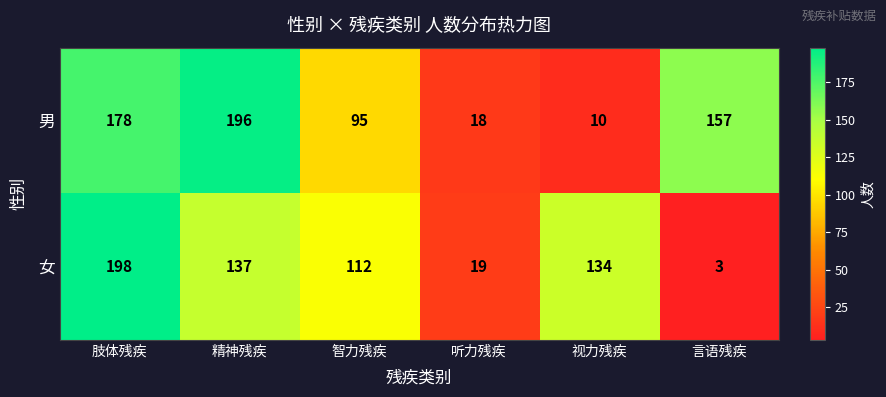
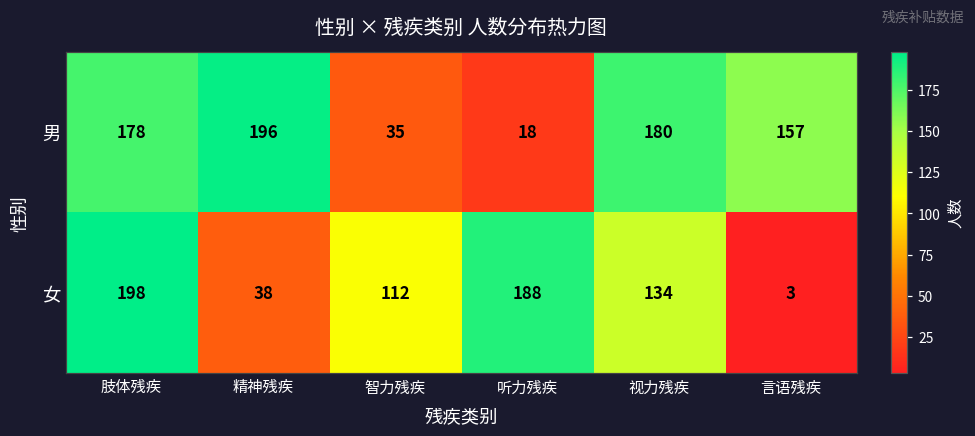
  {
    "男": {
      "肢体残疾": 178,
      "精神残疾": 196,
-     "智力残疾": 95,
+     "智力残疾": 35,
      "听力残疾": 18,
-     "视力残疾": 10,
+     "视力残疾": 180,
      "言语残疾": 157
    },
    "女": {
      "肢体残疾": 198,
-     "精神残疾": 137,
+     "精神残疾": 38,
      "智力残疾": 112,
-     "听力残疾": 19,
+     "听力残疾": 188,
      "视力残疾": 134,
      "言语残疾": 3
    }
  }
